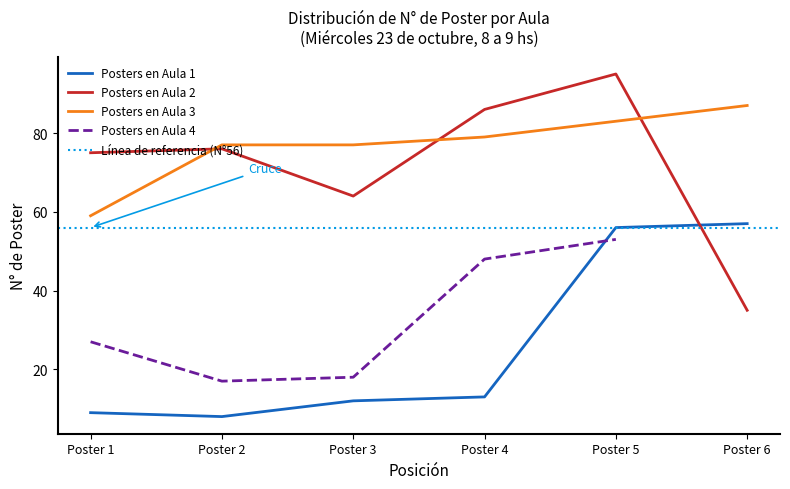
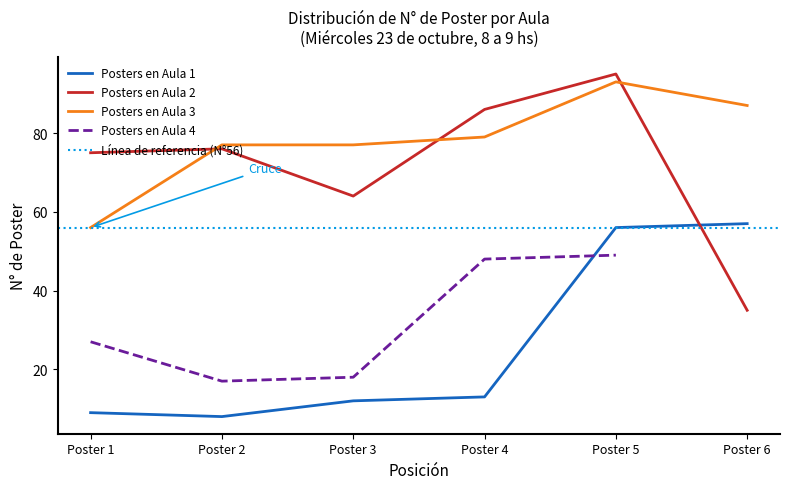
  {
    "Posters en Aula 1": {
      "Poster 1": 9,
      "Poster 2": 8,
      "Poster 3": 12,
      "Poster 4": 13,
      "Poster 5": 56,
      "Poster 6": 57
    },
    "Posters en Aula 2": {
      "Poster 1": 75,
      "Poster 2": 76,
      "Poster 3": 64,
      "Poster 4": 86,
      "Poster 5": 95,
      "Poster 6": 35
    },
    "Posters en Aula 3": {
-     "Poster 1": 59,
+     "Poster 1": 56,
      "Poster 2": 77,
      "Poster 3": 77,
      "Poster 4": 79,
-     "Poster 5": 83,
+     "Poster 5": 93,
      "Poster 6": 87
    },
    "Posters en Aula 4": {
      "Poster 1": 27,
      "Poster 2": 17,
      "Poster 3": 18,
      "Poster 4": 48,
-     "Poster 5": 53
+     "Poster 5": 49
    }
  }
